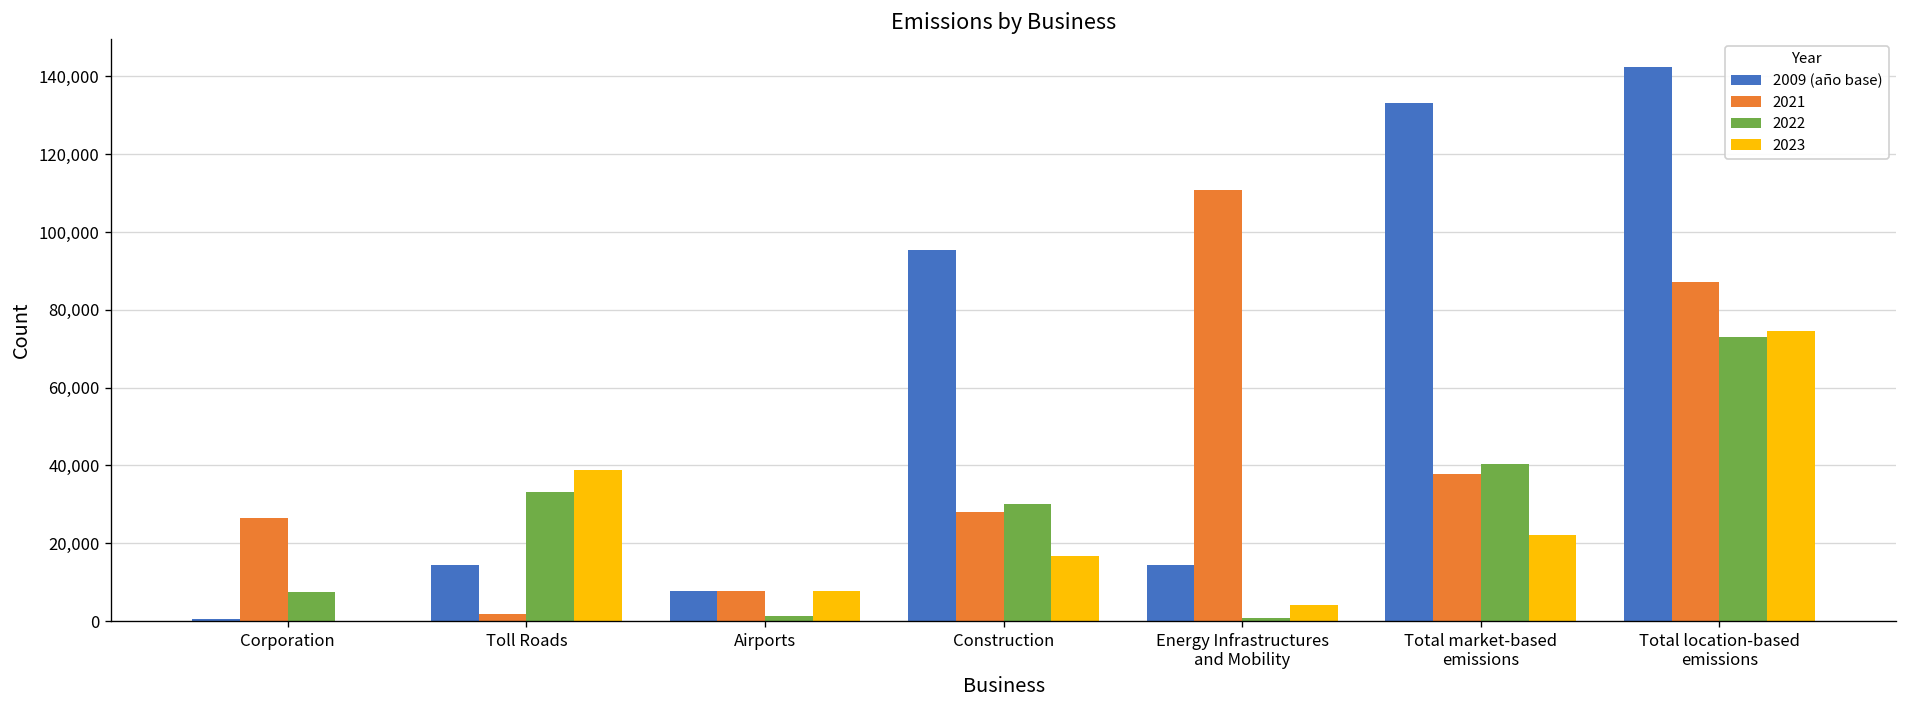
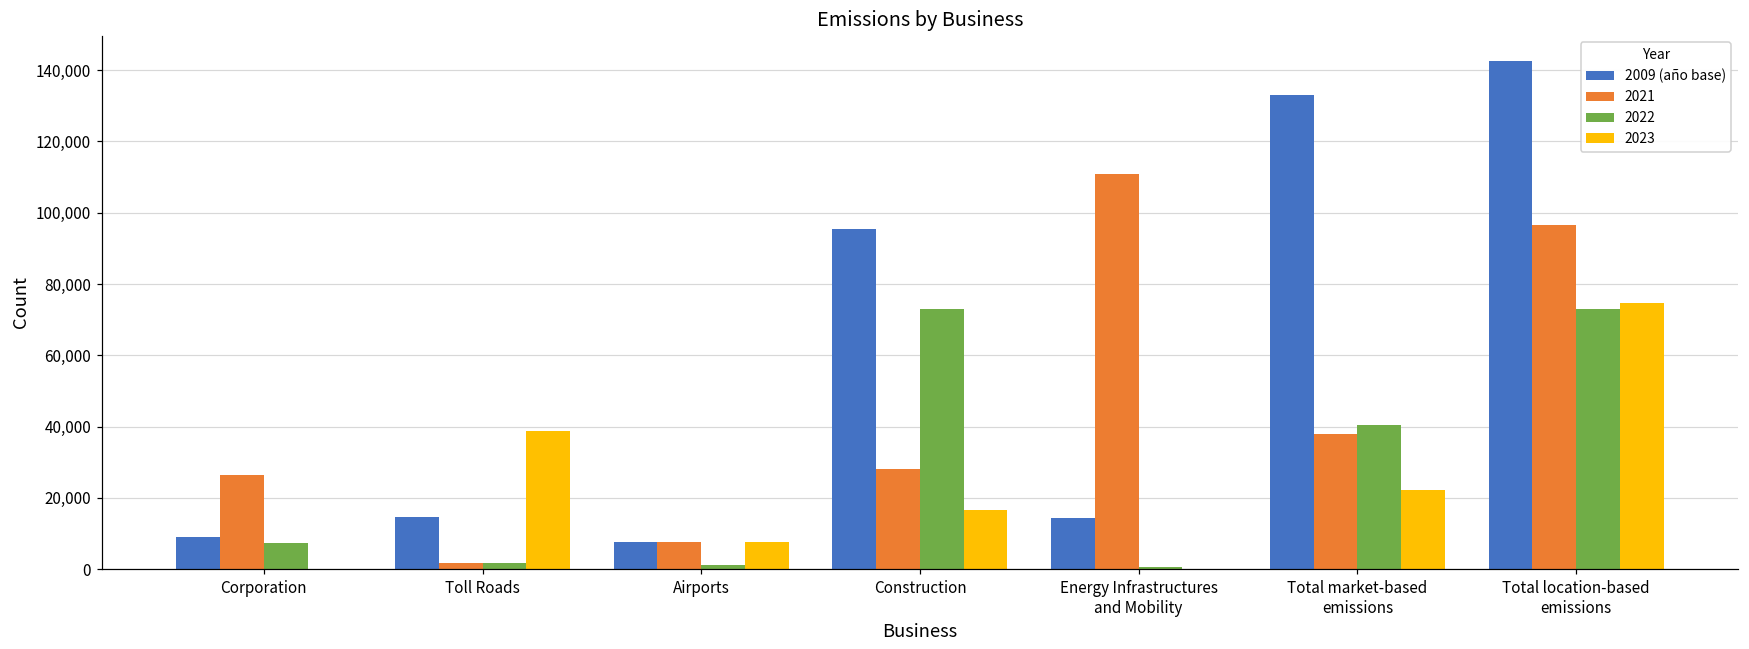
  {
    "2009 (año base)": {
-     "Corporation": "1,000",
+     "Corporation": "9,000",
      "Toll Roads": "15,000",
      "Airports": "8,000",
      "Construction": "95,000",
      "Energy Infrastructures and Mobility": "14,000",
      "Total market-based emissions": "133,000",
      "Total location-based emissions": "143,000"
    },
    "2021": {
      "Corporation": "26,000",
      "Toll Roads": "2,000",
      "Airports": "8,000",
      "Construction": "28,000",
      "Energy Infrastructures and Mobility": "111,000",
      "Total market-based emissions": "38,000",
-     "Total location-based emissions": "87,000"
+     "Total location-based emissions": "97,000"
    },
    "2022": {
      "Corporation": "7,000",
-     "Toll Roads": "33,000",
+     "Toll Roads": "2,000",
      "Airports": "1,000",
-     "Construction": "30,000",
+     "Construction": "73,000",
      "Total market-based emissions": "40,000",
      "Total location-based emissions": "73,000"
    },
    "2023": {
      "Corporation": "0",
      "Toll Roads": "39,000",
      "Airports": "8,000",
      "Construction": "17,000",
-     "Energy Infrastructures and Mobility": "4,000",
+     "Energy Infrastructures and Mobility": "0",
      "Total market-based emissions": "22,000",
      "Total location-based emissions": "75,000"
    }
  }
